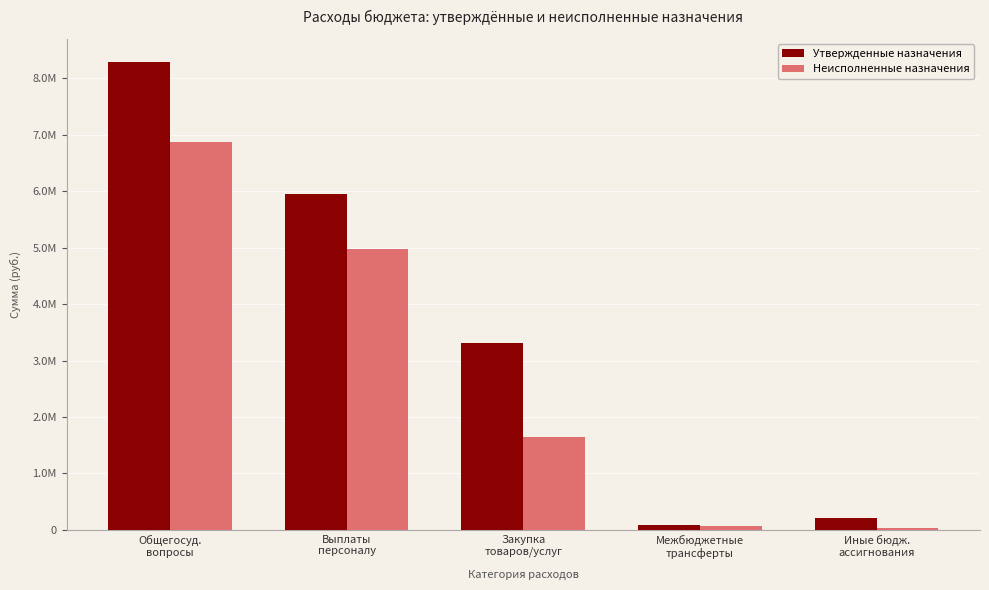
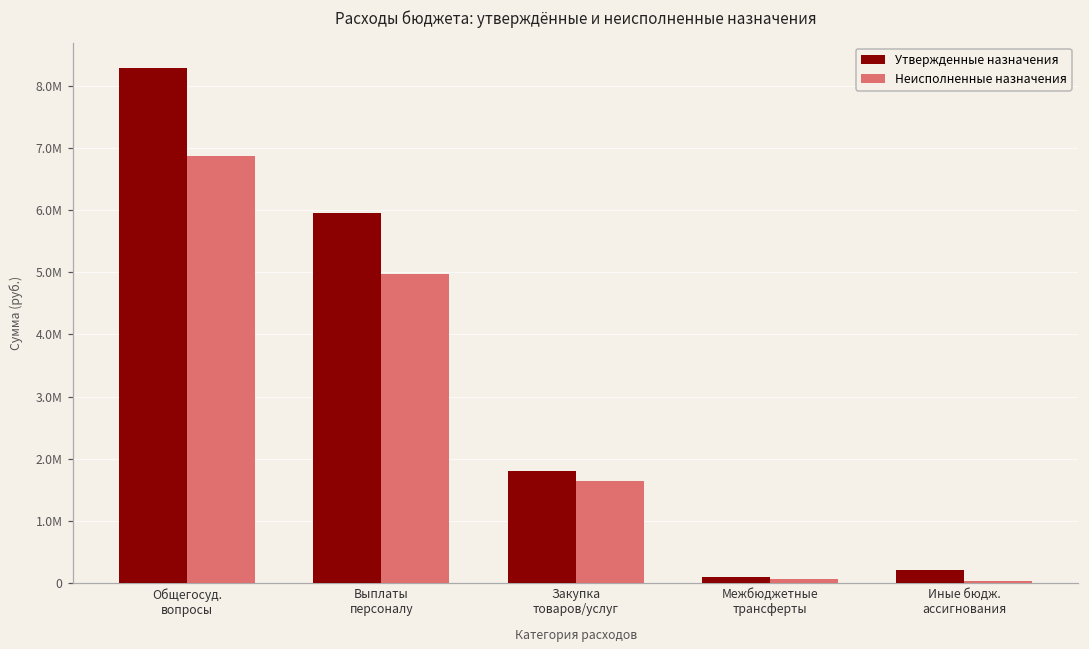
  {
    "Утвержденные назначения": {
      "Общегосуд. вопросы": 8300000,
      "Выплаты персоналу": 5900000,
-     "Закупка товаров/услуг": 3300000,
+     "Закупка товаров/услуг": 1800000,
      "Межбюджетные трансферты": 100000,
      "Иные бюдж. ассигнования": 200000
    },
    "Неисполненные назначения": {
      "Общегосуд. вопросы": 6900000,
      "Выплаты персоналу": 5000000,
      "Закупка товаров/услуг": 1600000,
      "Межбюджетные трансферты": 100000
    }
  }
